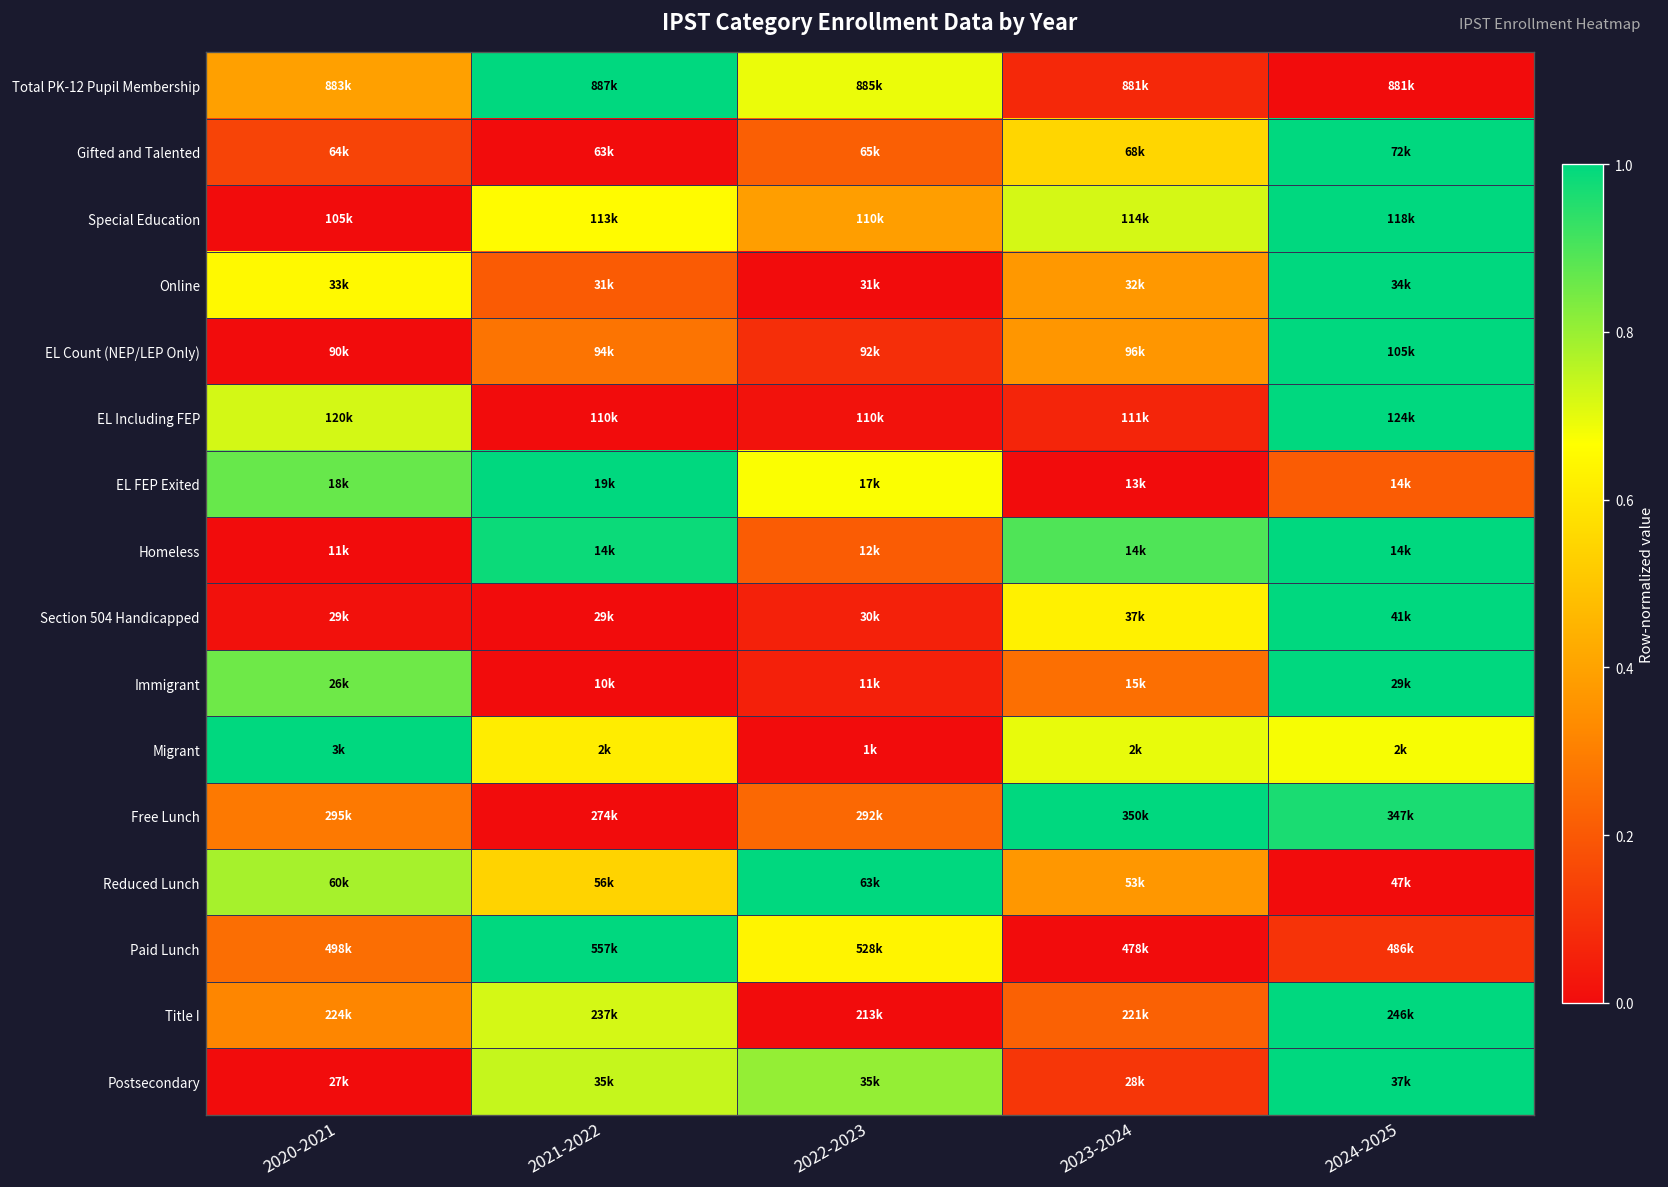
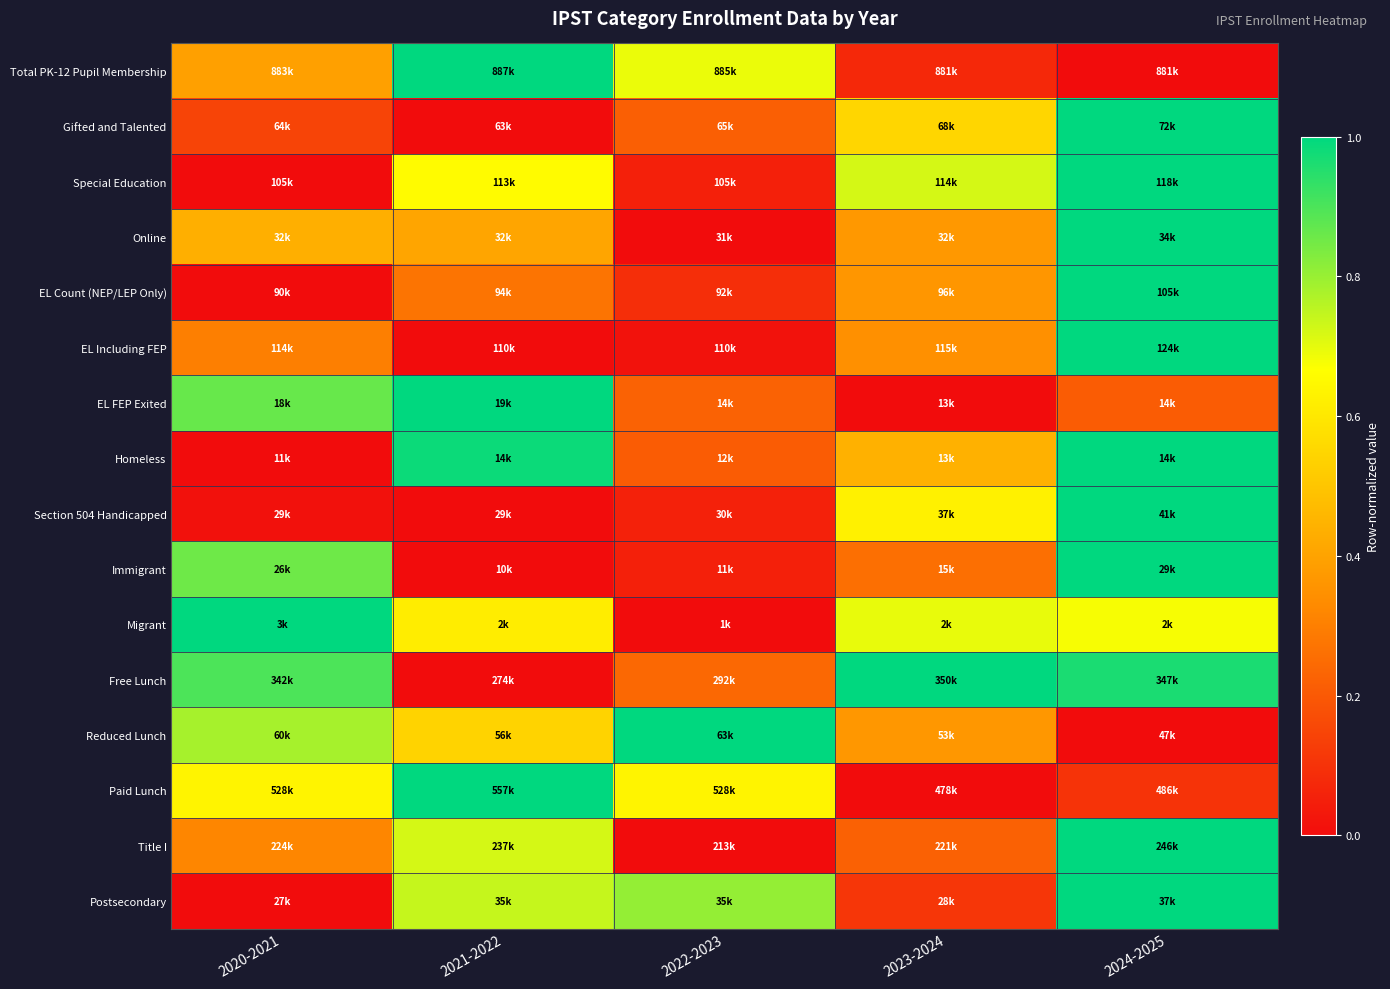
  {
    "Total PK-12 Pupil Membership": {
      "2020-2021": "883k",
      "2021-2022": "887k",
      "2022-2023": "885k",
      "2023-2024": "881k",
      "2024-2025": "881k"
    },
    "Gifted and Talented": {
      "2020-2021": "64k",
      "2021-2022": "63k",
      "2022-2023": "65k",
      "2023-2024": "68k",
      "2024-2025": "72k"
    },
    "Special Education": {
      "2020-2021": "105k",
      "2021-2022": "113k",
-     "2022-2023": "110k",
+     "2022-2023": "105k",
      "2023-2024": "114k",
      "2024-2025": "118k"
    },
    "Online": {
-     "2020-2021": "33k",
-     "2021-2022": "31k",
+     "2020-2021": "32k",
+     "2021-2022": "32k",
      "2022-2023": "31k",
      "2023-2024": "32k",
      "2024-2025": "34k"
    },
    "EL Count (NEP/LEP Only)": {
      "2020-2021": "90k",
      "2021-2022": "94k",
      "2022-2023": "92k",
      "2023-2024": "96k",
      "2024-2025": "105k"
    },
    "EL Including FEP": {
-     "2020-2021": "120k",
+     "2020-2021": "114k",
      "2021-2022": "110k",
      "2022-2023": "110k",
-     "2023-2024": "111k",
+     "2023-2024": "115k",
      "2024-2025": "124k"
    },
    "EL FEP Exited": {
      "2020-2021": "18k",
      "2021-2022": "19k",
-     "2022-2023": "17k",
+     "2022-2023": "14k",
      "2023-2024": "13k",
      "2024-2025": "14k"
    },
    "Homeless": {
      "2020-2021": "11k",
      "2021-2022": "14k",
      "2022-2023": "12k",
-     "2023-2024": "14k",
+     "2023-2024": "13k",
      "2024-2025": "14k"
    },
    "Section 504 Handicapped": {
      "2020-2021": "29k",
      "2021-2022": "29k",
      "2022-2023": "30k",
      "2023-2024": "37k",
      "2024-2025": "41k"
    },
    "Immigrant": {
      "2020-2021": "26k",
      "2021-2022": "10k",
      "2022-2023": "11k",
      "2023-2024": "15k",
      "2024-2025": "29k"
    },
    "Migrant": {
      "2020-2021": "3k",
      "2021-2022": "2k",
      "2022-2023": "1k",
      "2023-2024": "2k",
      "2024-2025": "2k"
    },
    "Free Lunch": {
-     "2020-2021": "295k",
+     "2020-2021": "342k",
      "2021-2022": "274k",
      "2022-2023": "292k",
      "2023-2024": "350k",
      "2024-2025": "347k"
    },
    "Reduced Lunch": {
      "2020-2021": "60k",
      "2021-2022": "56k",
      "2022-2023": "63k",
      "2023-2024": "53k",
      "2024-2025": "47k"
    },
    "Paid Lunch": {
-     "2020-2021": "498k",
+     "2020-2021": "528k",
      "2021-2022": "557k",
      "2022-2023": "528k",
      "2023-2024": "478k",
      "2024-2025": "486k"
    },
    "Title I": {
      "2020-2021": "224k",
      "2021-2022": "237k",
      "2022-2023": "213k",
      "2023-2024": "221k",
      "2024-2025": "246k"
    },
    "Postsecondary": {
      "2020-2021": "27k",
      "2021-2022": "35k",
      "2022-2023": "35k",
      "2023-2024": "28k",
      "2024-2025": "37k"
    }
  }
